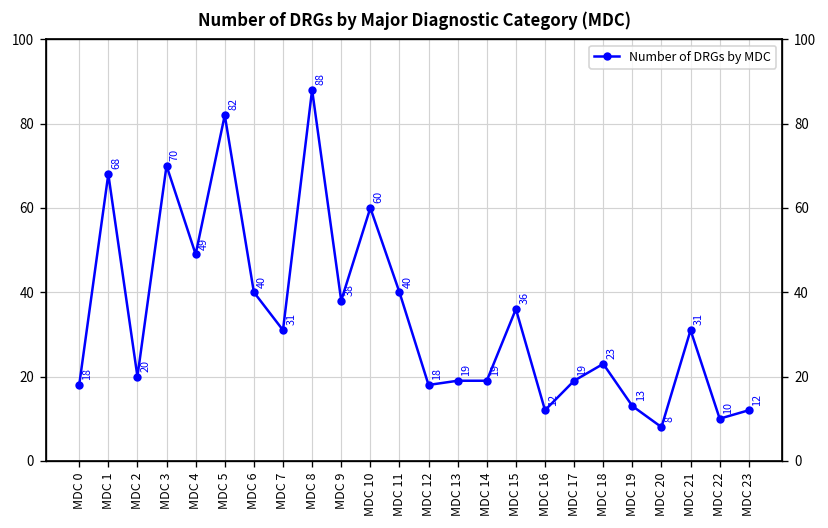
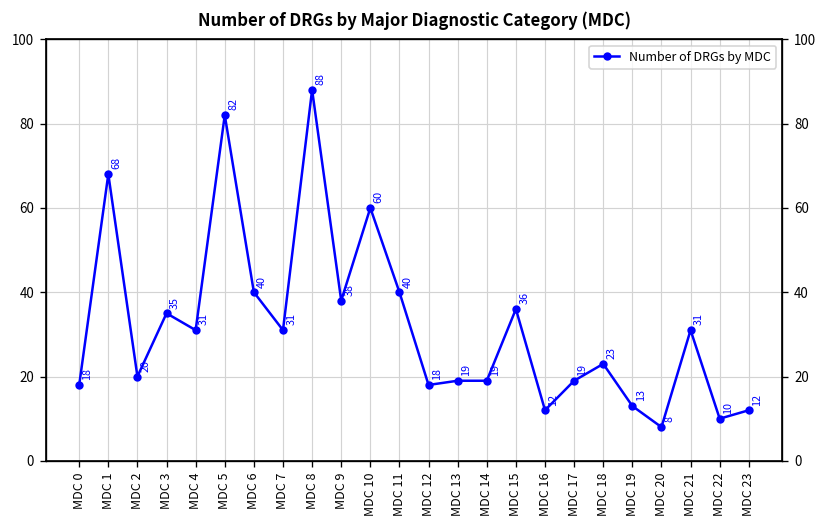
  {
    "MDC 0": 18,
    "MDC 1": 68,
    "MDC 2": 20,
-   "MDC 3": 70,
-   "MDC 4": 49,
+   "MDC 3": 35,
+   "MDC 4": 31,
    "MDC 5": 82,
    "MDC 6": 40,
    "MDC 7": 31,
    "MDC 8": 88,
    "MDC 9": 38,
    "MDC 10": 60,
    "MDC 11": 40,
    "MDC 12": 18,
    "MDC 13": 19,
    "MDC 14": 19,
    "MDC 15": 36,
    "MDC 16": 12,
    "MDC 17": 19,
    "MDC 18": 23,
    "MDC 19": 13,
    "MDC 20": 8,
    "MDC 21": 31,
    "MDC 22": 10,
    "MDC 23": 12
  }
